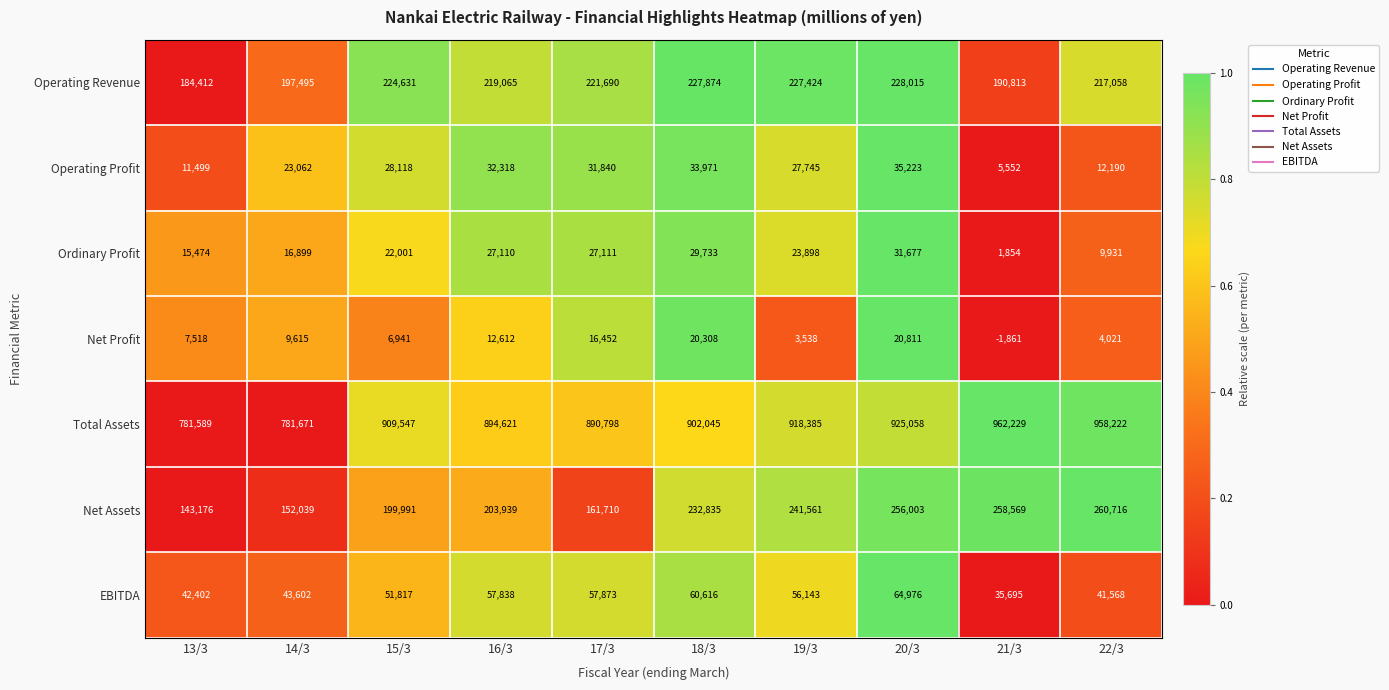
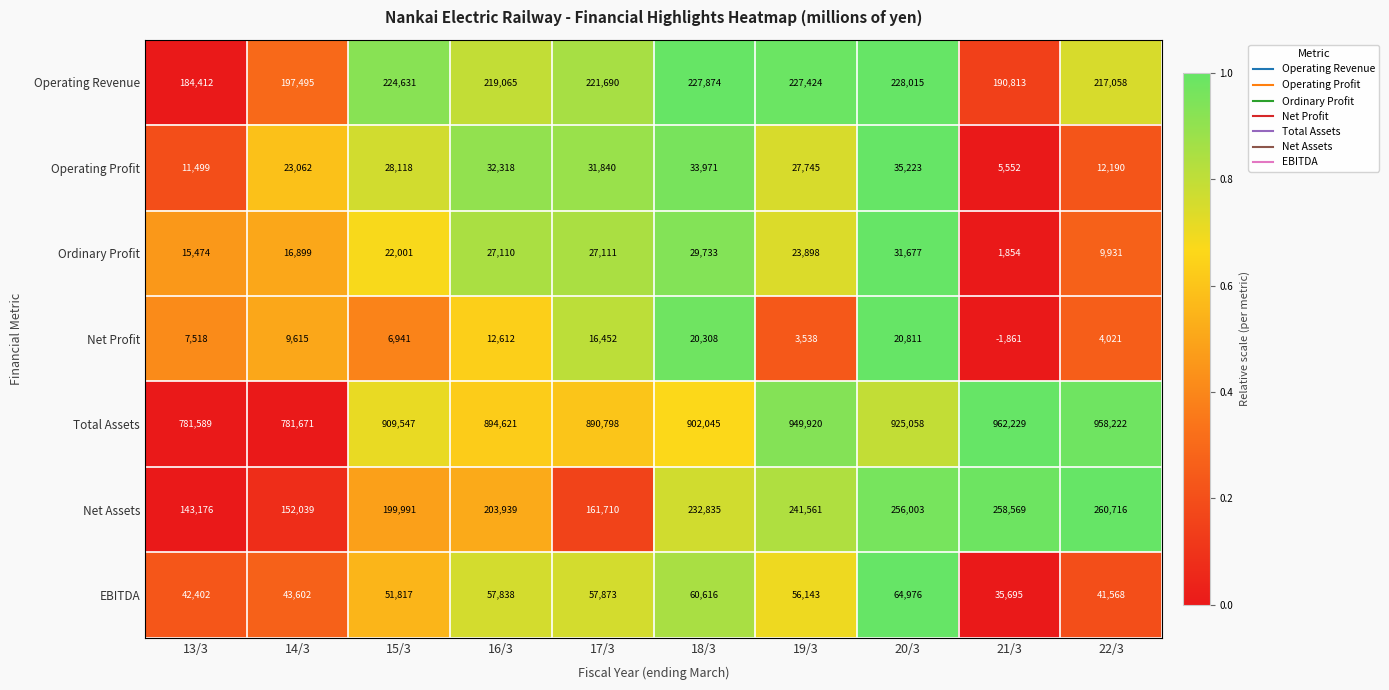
  {
    "Operating Revenue": {
      "13/3": "184,412",
      "14/3": "197,495",
      "15/3": "224,631",
      "16/3": "219,065",
      "17/3": "221,690",
      "18/3": "227,874",
      "19/3": "227,424",
      "20/3": "228,015",
      "21/3": "190,813",
      "22/3": "217,058"
    },
    "Operating Profit": {
      "13/3": "11,499",
      "14/3": "23,062",
      "15/3": "28,118",
      "16/3": "32,318",
      "17/3": "31,840",
      "18/3": "33,971",
      "19/3": "27,745",
      "20/3": "35,223",
      "21/3": "5,552",
      "22/3": "12,190"
    },
    "Ordinary Profit": {
      "13/3": "15,474",
      "14/3": "16,899",
      "15/3": "22,001",
      "16/3": "27,110",
      "17/3": "27,111",
      "18/3": "29,733",
      "19/3": "23,898",
      "20/3": "31,677",
      "21/3": "1,854",
      "22/3": "9,931"
    },
    "Net Profit": {
      "13/3": "7,518",
      "14/3": "9,615",
      "15/3": "6,941",
      "16/3": "12,612",
      "17/3": "16,452",
      "18/3": "20,308",
      "19/3": "3,538",
      "20/3": "20,811",
      "21/3": "-1,861",
      "22/3": "4,021"
    },
    "Total Assets": {
      "13/3": "781,589",
      "14/3": "781,671",
      "15/3": "909,547",
      "16/3": "894,621",
      "17/3": "890,798",
      "18/3": "902,045",
-     "19/3": "918,385",
+     "19/3": "949,920",
      "20/3": "925,058",
      "21/3": "962,229",
      "22/3": "958,222"
    },
    "Net Assets": {
      "13/3": "143,176",
      "14/3": "152,039",
      "15/3": "199,991",
      "16/3": "203,939",
      "17/3": "161,710",
      "18/3": "232,835",
      "19/3": "241,561",
      "20/3": "256,003",
      "21/3": "258,569",
      "22/3": "260,716"
    },
    "EBITDA": {
      "13/3": "42,402",
      "14/3": "43,602",
      "15/3": "51,817",
      "16/3": "57,838",
      "17/3": "57,873",
      "18/3": "60,616",
      "19/3": "56,143",
      "20/3": "64,976",
      "21/3": "35,695",
      "22/3": "41,568"
    }
  }
